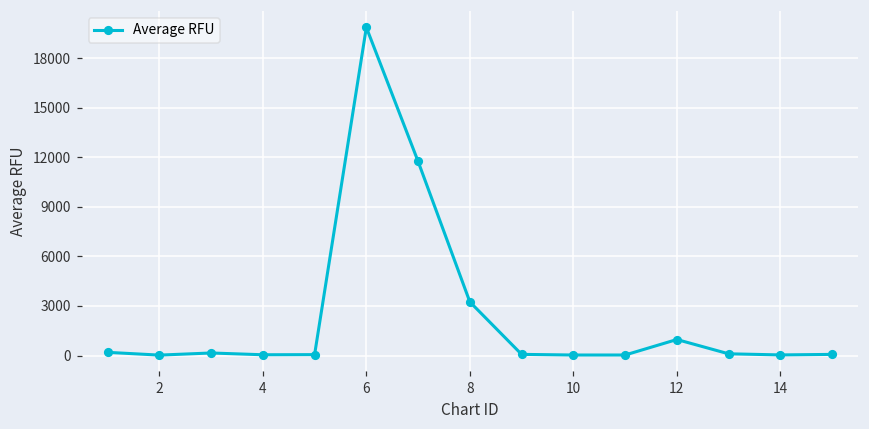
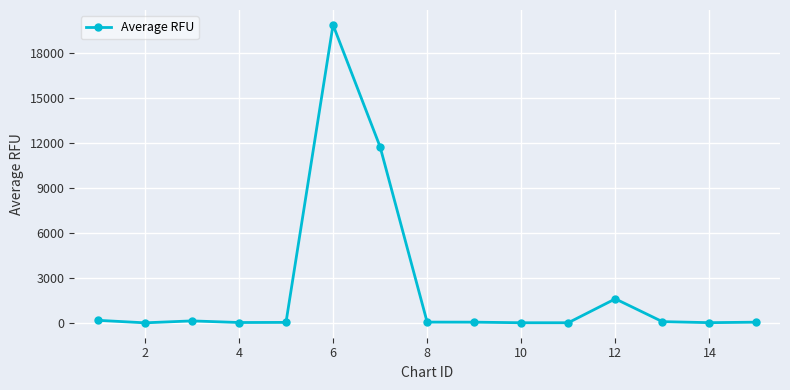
  {
    "2": 0,
    "4": 0,
    "6": 19900,
-   "8": 3200,
+   "8": 100,
    "10": 0,
-   "12": 1000,
+   "12": 1600,
    "14": 0
  }
